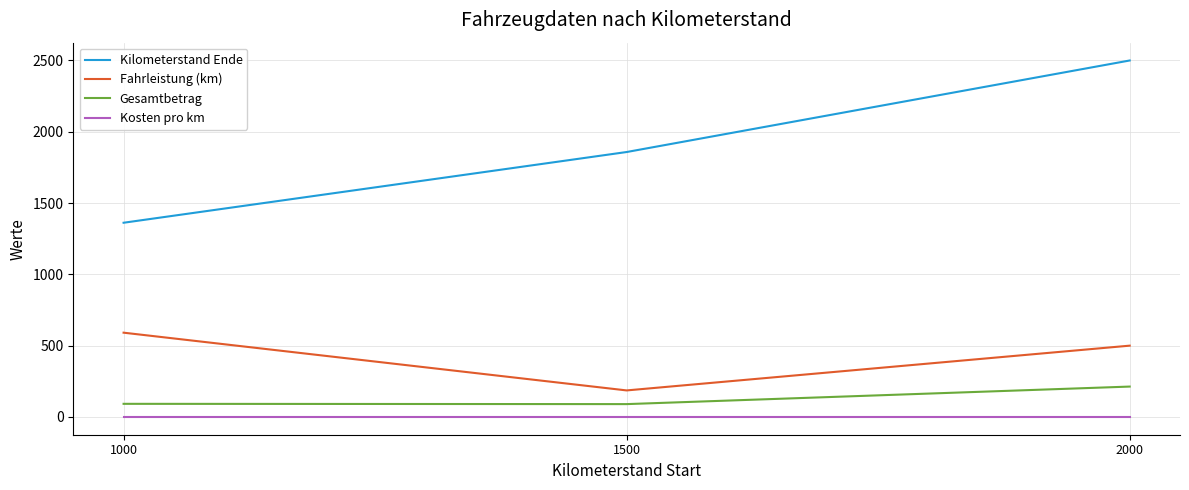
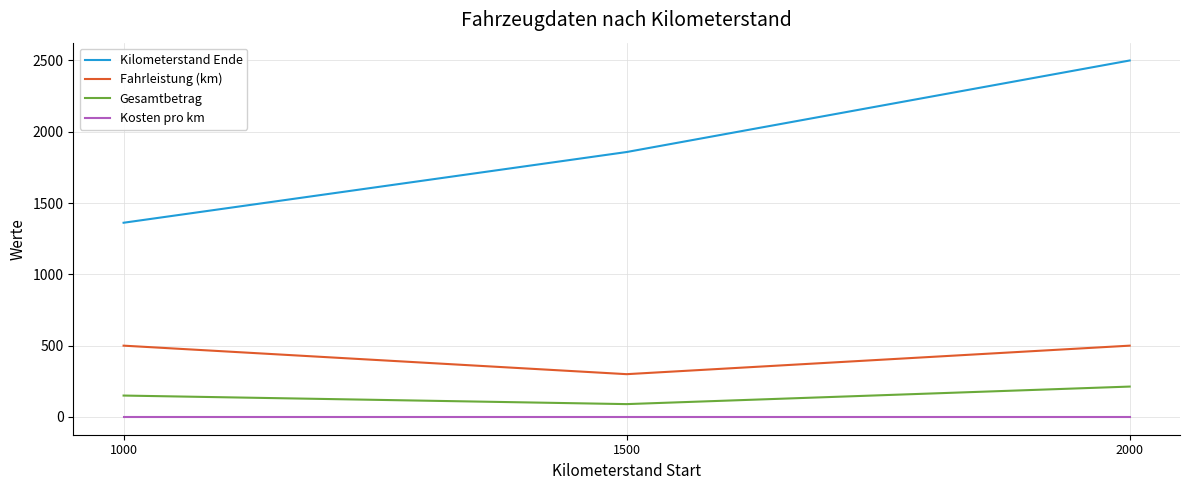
  {
    "Kilometerstand Ende": {
      "1000": 1360,
      "1500": 1860,
      "2000": 2500
    },
    "Fahrleistung (km)": {
-     "1000": 590,
-     "1500": 190,
+     "1000": 500,
+     "1500": 300,
      "2000": 500
    },
    "Gesamtbetrag": {
-     "1000": 90,
+     "1000": 150,
      "1500": 90,
      "2000": 210
    },
    "Kosten pro km": {
      "1000": 0,
      "1500": 0,
      "2000": 0
    }
  }
